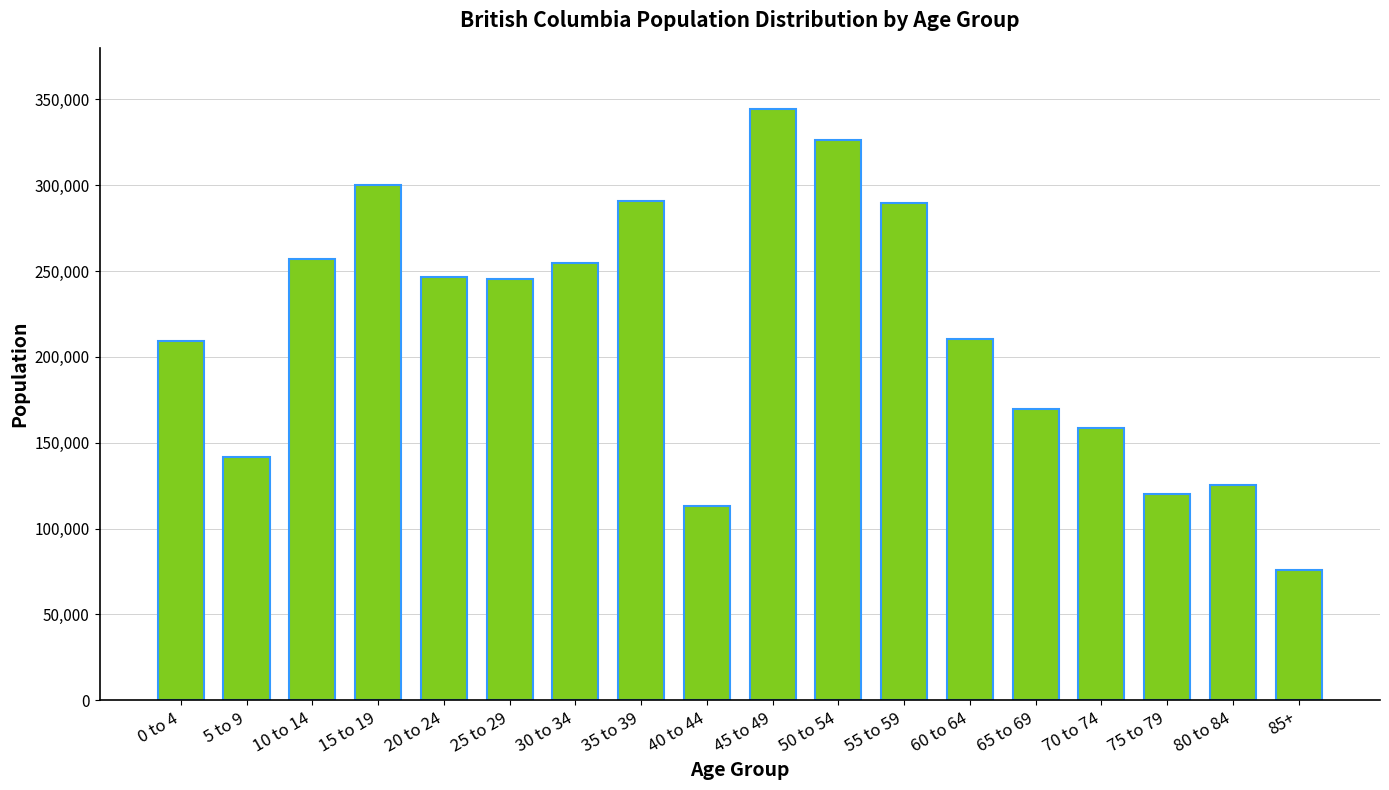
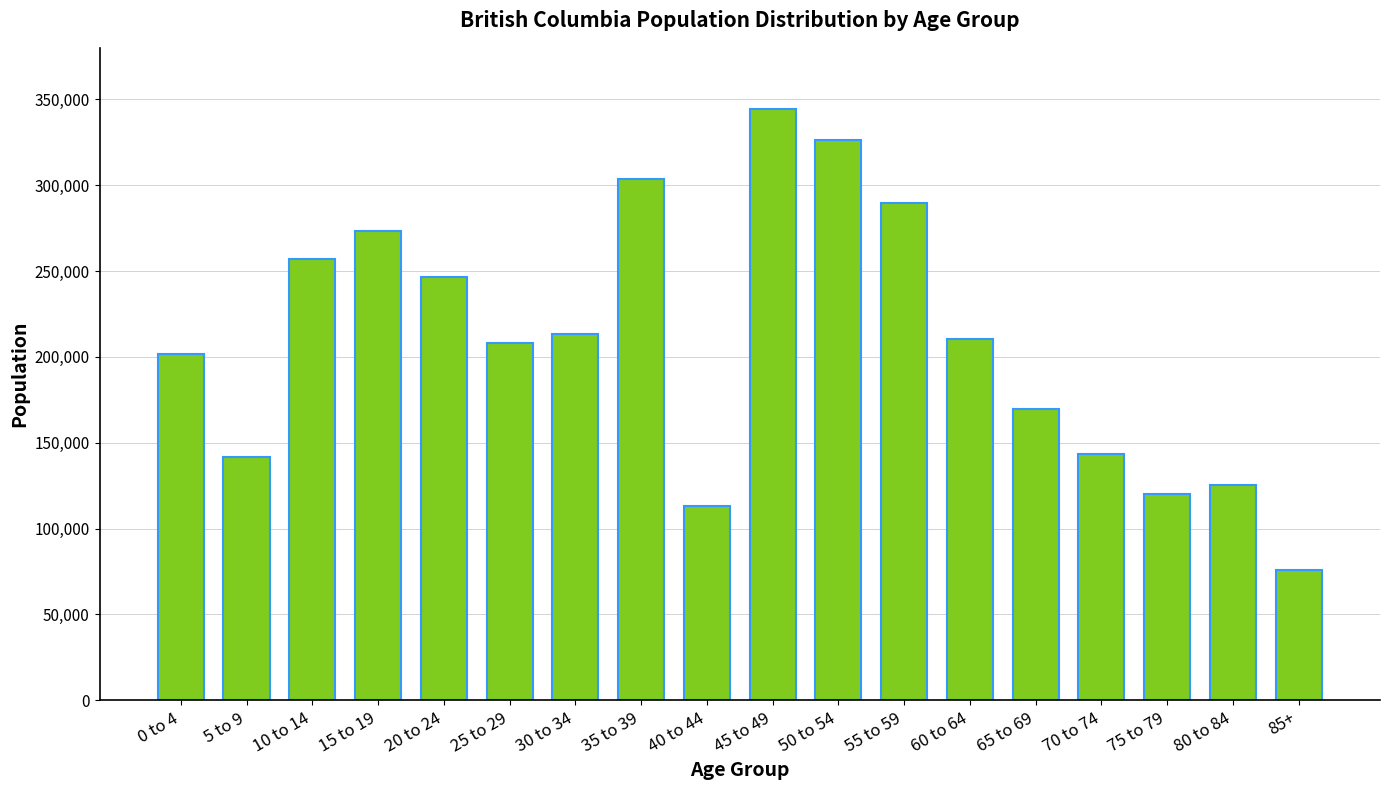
  {
-   "0 to 4": "209,000",
+   "0 to 4": "202,000",
    "5 to 9": "142,000",
    "10 to 14": "257,000",
-   "15 to 19": "300,000",
+   "15 to 19": "274,000",
    "20 to 24": "246,000",
-   "25 to 29": "245,000",
-   "30 to 34": "255,000",
-   "35 to 39": "291,000",
+   "25 to 29": "208,000",
+   "30 to 34": "213,000",
+   "35 to 39": "304,000",
    "40 to 44": "113,000",
    "45 to 49": "344,000",
    "50 to 54": "326,000",
    "55 to 59": "289,000",
    "60 to 64": "210,000",
    "65 to 69": "170,000",
-   "70 to 74": "159,000",
+   "70 to 74": "144,000",
    "75 to 79": "120,000",
    "80 to 84": "125,000",
    "85+": "76,000"
  }
